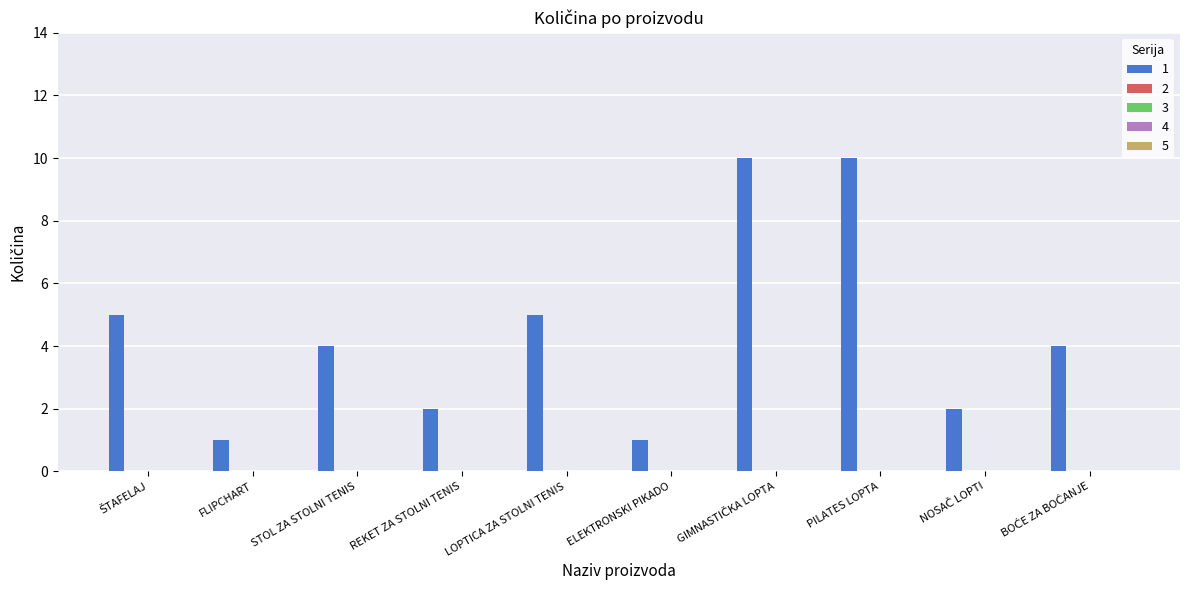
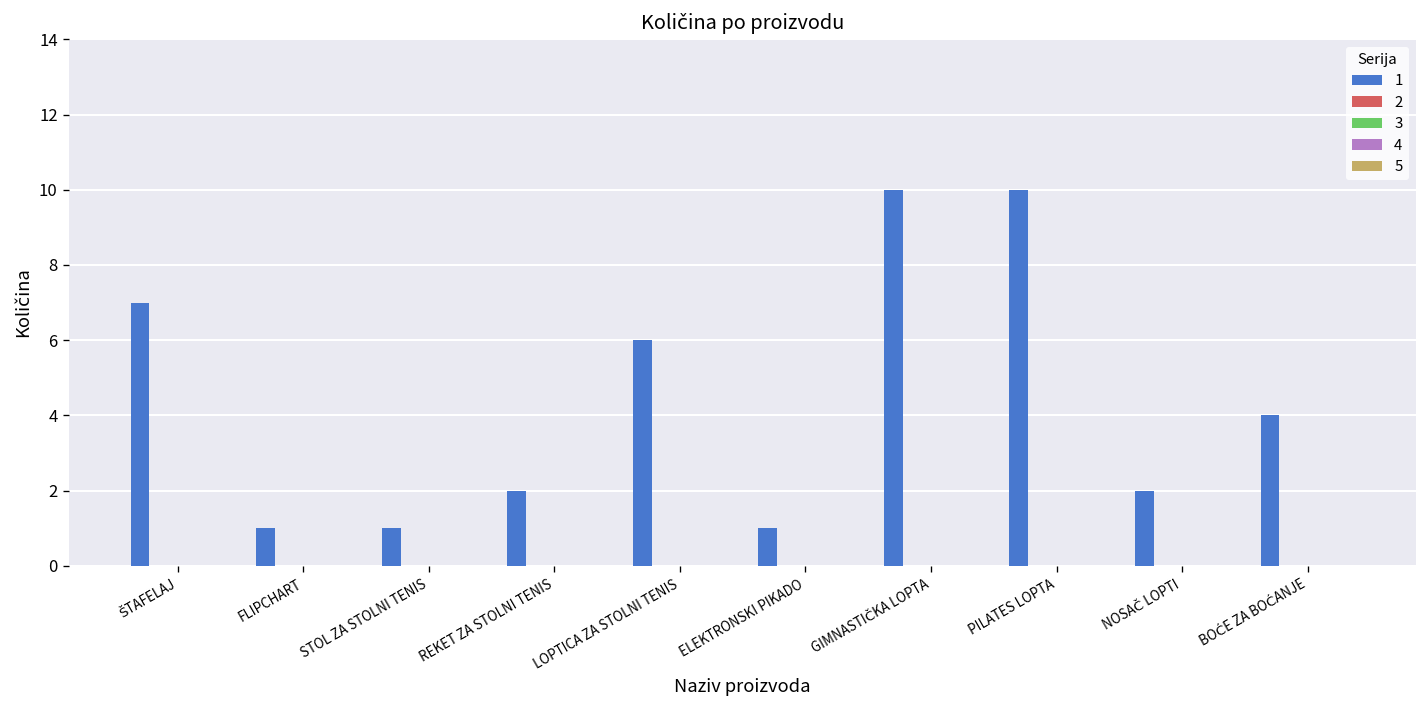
  {
    "1": {
-     "ŠTAFELAJ": 5,
+     "ŠTAFELAJ": 7,
      "FLIPCHART": 1,
-     "STOL ZA STOLNI TENIS": 4,
+     "STOL ZA STOLNI TENIS": 1,
      "REKET ZA STOLNI TENIS": 2,
-     "LOPTICA ZA STOLNI TENIS": 5,
+     "LOPTICA ZA STOLNI TENIS": 6,
      "ELEKTRONSKI PIKADO": 1,
      "GIMNASTIČKA LOPTA": 10,
      "PILATES LOPTA": 10,
      "NOSAČ LOPTI": 2,
      "BOĆE ZA BOĆANJE": 4
    },
    "2": {
      "ŠTAFELAJ": 0,
      "FLIPCHART": 0,
      "STOL ZA STOLNI TENIS": 0,
      "REKET ZA STOLNI TENIS": 0,
      "LOPTICA ZA STOLNI TENIS": 0,
      "ELEKTRONSKI PIKADO": 0,
      "GIMNASTIČKA LOPTA": 0,
      "PILATES LOPTA": 0,
      "NOSAČ LOPTI": 0,
      "BOĆE ZA BOĆANJE": 0
    },
    "3": {
      "ŠTAFELAJ": 0,
      "FLIPCHART": 0,
      "STOL ZA STOLNI TENIS": 0,
      "REKET ZA STOLNI TENIS": 0,
      "LOPTICA ZA STOLNI TENIS": 0,
      "ELEKTRONSKI PIKADO": 0,
      "GIMNASTIČKA LOPTA": 0,
      "PILATES LOPTA": 0,
      "NOSAČ LOPTI": 0,
      "BOĆE ZA BOĆANJE": 0
    },
    "4": {
      "ŠTAFELAJ": 0,
      "FLIPCHART": 0,
      "STOL ZA STOLNI TENIS": 0,
      "REKET ZA STOLNI TENIS": 0,
      "LOPTICA ZA STOLNI TENIS": 0,
      "ELEKTRONSKI PIKADO": 0,
      "GIMNASTIČKA LOPTA": 0,
      "PILATES LOPTA": 0,
      "NOSAČ LOPTI": 0,
      "BOĆE ZA BOĆANJE": 0
    },
    "5": {
      "ŠTAFELAJ": 0,
      "FLIPCHART": 0,
      "STOL ZA STOLNI TENIS": 0,
      "REKET ZA STOLNI TENIS": 0,
      "LOPTICA ZA STOLNI TENIS": 0,
      "ELEKTRONSKI PIKADO": 0,
      "GIMNASTIČKA LOPTA": 0,
      "PILATES LOPTA": 0,
      "NOSAČ LOPTI": 0,
      "BOĆE ZA BOĆANJE": 0
    }
  }
